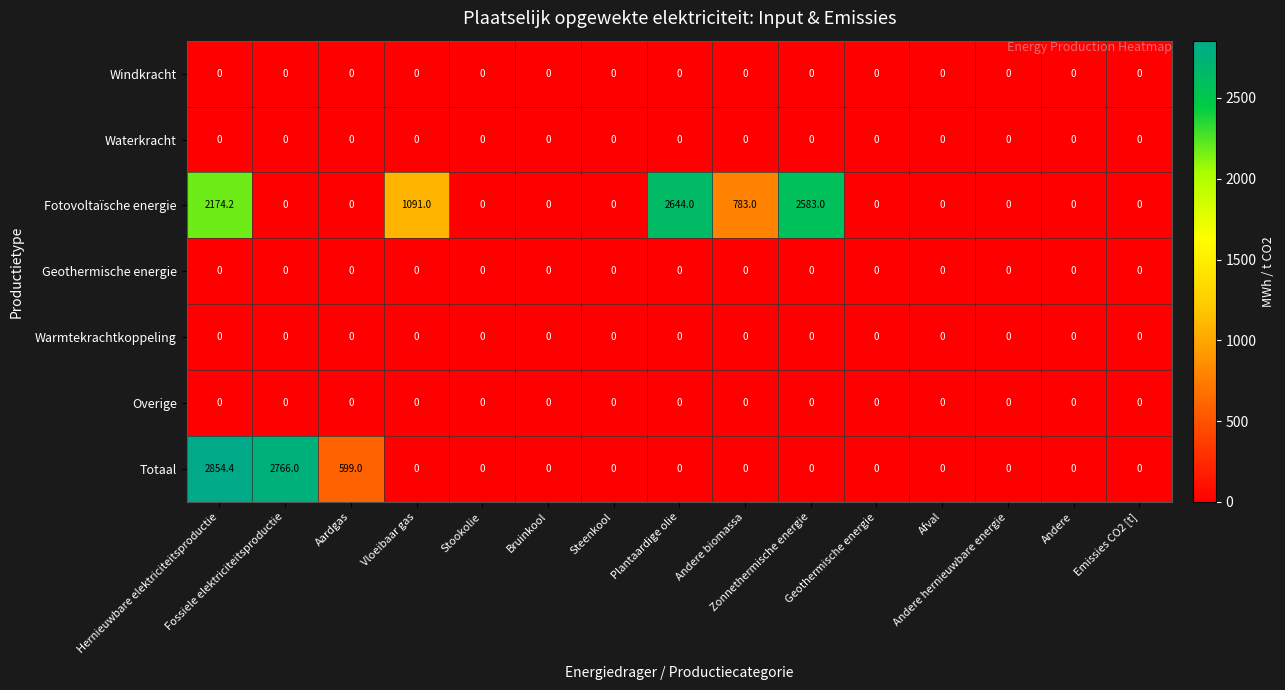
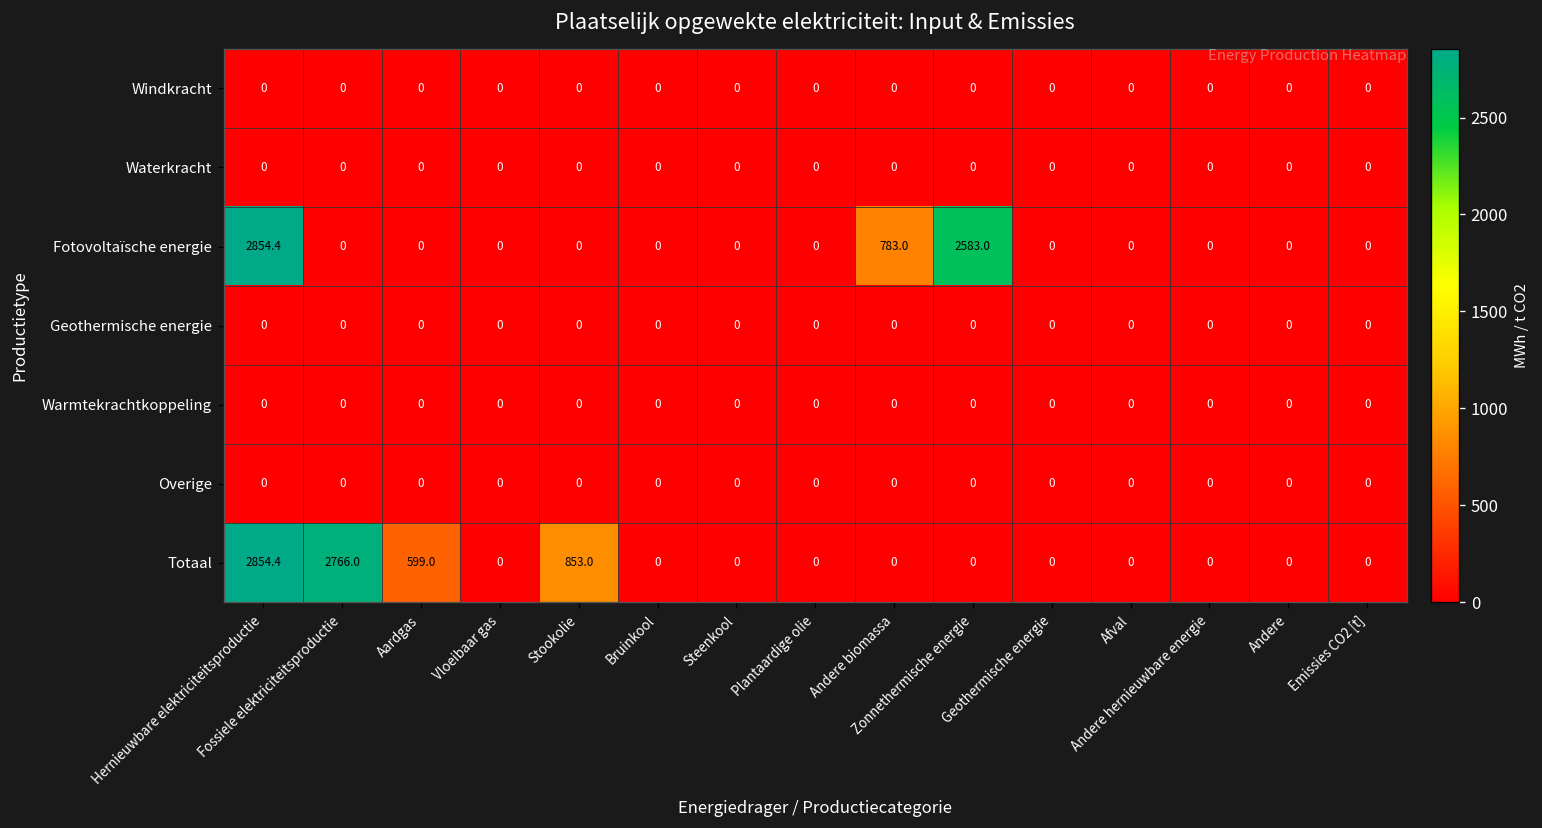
  {
    "Windkracht": {
      "Hernieuwbare elektriciteitsproductie": 0,
      "Fossiele elektriciteitsproductie": 0,
      "Aardgas": 0,
      "Vloeibaar gas": 0,
      "Stookolie": 0,
      "Bruinkool": 0,
      "Steenkool": 0,
      "Plantaardige olie": 0,
      "Andere biomassa": 0,
      "Zonnethermische energie": 0,
      "Geothermische energie": 0,
      "Afval": 0,
      "Andere hernieuwbare energie": 0,
      "Emissies CO2 [t]": 0
    },
    "Waterkracht": {
      "Hernieuwbare elektriciteitsproductie": 0,
      "Fossiele elektriciteitsproductie": 0,
      "Aardgas": 0,
      "Vloeibaar gas": 0,
      "Stookolie": 0,
      "Bruinkool": 0,
      "Steenkool": 0,
      "Plantaardige olie": 0,
      "Andere biomassa": 0,
      "Zonnethermische energie": 0,
      "Geothermische energie": 0,
      "Afval": 0,
      "Andere hernieuwbare energie": 0,
      "Andere": 0,
      "Emissies CO2 [t]": 0
    },
    "Fotovoltaïsche energie": {
-     "Hernieuwbare elektriciteitsproductie": 2174.2,
+     "Hernieuwbare elektriciteitsproductie": 2854.4,
      "Fossiele elektriciteitsproductie": 0,
      "Aardgas": 0,
-     "Vloeibaar gas": 1091.0,
+     "Vloeibaar gas": 0,
      "Stookolie": 0,
      "Bruinkool": 0,
      "Steenkool": 0,
-     "Plantaardige olie": 2644.0,
+     "Plantaardige olie": 0,
      "Andere biomassa": 783.0,
      "Zonnethermische energie": 2583.0,
      "Geothermische energie": 0,
      "Afval": 0,
      "Andere hernieuwbare energie": 0,
      "Andere": 0,
      "Emissies CO2 [t]": 0
    },
    "Geothermische energie": {
      "Hernieuwbare elektriciteitsproductie": 0,
      "Fossiele elektriciteitsproductie": 0,
      "Aardgas": 0,
      "Vloeibaar gas": 0,
      "Stookolie": 0,
      "Bruinkool": 0,
      "Steenkool": 0,
      "Plantaardige olie": 0,
      "Andere biomassa": 0,
      "Zonnethermische energie": 0,
      "Geothermische energie": 0,
      "Afval": 0,
      "Andere hernieuwbare energie": 0,
      "Andere": 0,
      "Emissies CO2 [t]": 0
    },
    "Warmtekrachtkoppeling": {
      "Hernieuwbare elektriciteitsproductie": 0,
      "Fossiele elektriciteitsproductie": 0,
      "Aardgas": 0,
      "Vloeibaar gas": 0,
      "Stookolie": 0,
      "Bruinkool": 0,
      "Steenkool": 0,
      "Plantaardige olie": 0,
      "Andere biomassa": 0,
      "Zonnethermische energie": 0,
      "Geothermische energie": 0,
      "Afval": 0,
      "Andere hernieuwbare energie": 0,
      "Andere": 0,
      "Emissies CO2 [t]": 0
    },
    "Overige": {
      "Hernieuwbare elektriciteitsproductie": 0,
      "Fossiele elektriciteitsproductie": 0,
      "Aardgas": 0,
      "Vloeibaar gas": 0,
      "Stookolie": 0,
      "Bruinkool": 0,
      "Steenkool": 0,
      "Plantaardige olie": 0,
      "Andere biomassa": 0,
      "Zonnethermische energie": 0,
      "Geothermische energie": 0,
      "Afval": 0,
      "Andere hernieuwbare energie": 0,
      "Andere": 0,
      "Emissies CO2 [t]": 0
    },
    "Totaal": {
      "Hernieuwbare elektriciteitsproductie": 2854.4,
      "Fossiele elektriciteitsproductie": 2766.0,
      "Aardgas": 599.0,
      "Vloeibaar gas": 0,
-     "Stookolie": 0,
+     "Stookolie": 853.0,
      "Bruinkool": 0,
      "Steenkool": 0,
      "Plantaardige olie": 0,
      "Andere biomassa": 0,
      "Zonnethermische energie": 0,
      "Geothermische energie": 0,
      "Afval": 0,
      "Andere hernieuwbare energie": 0,
      "Andere": 0,
      "Emissies CO2 [t]": 0
    }
  }
